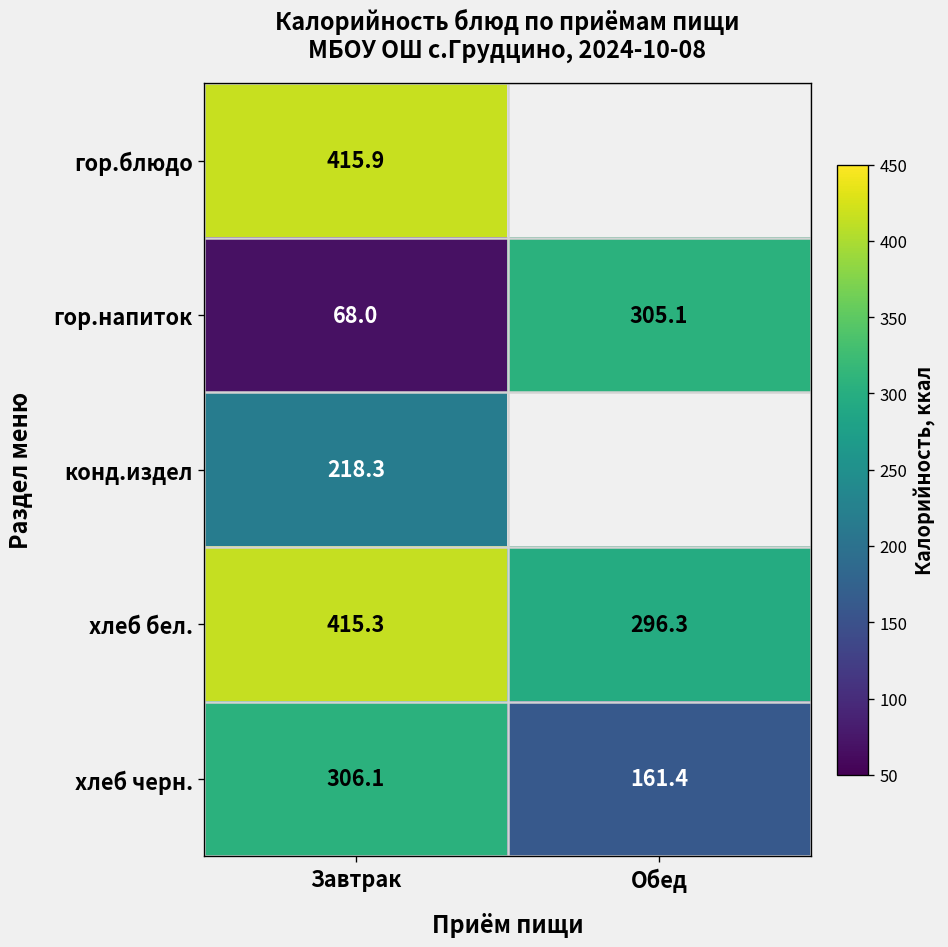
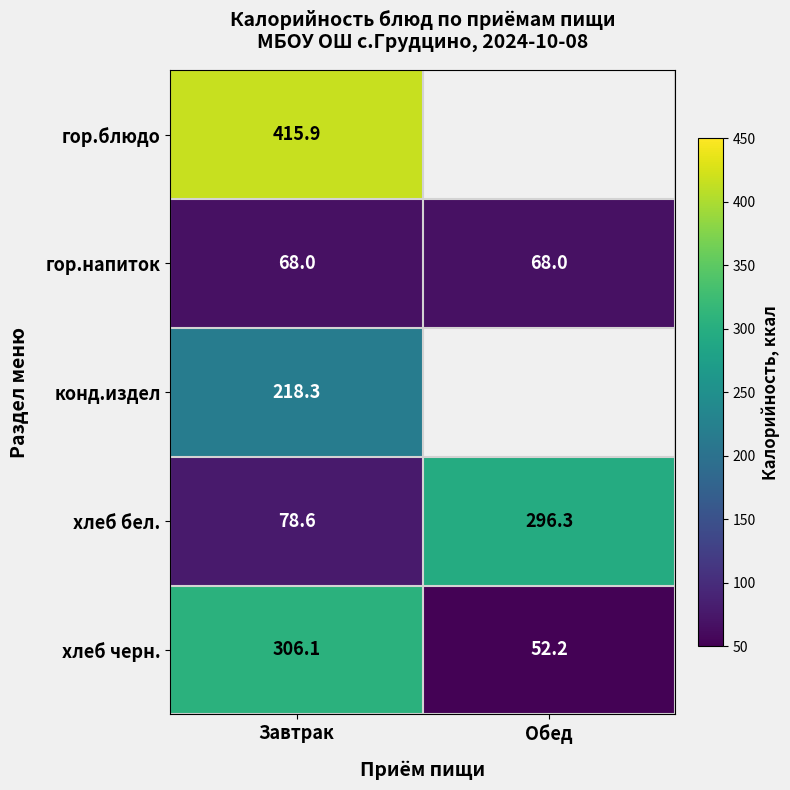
  {
    "гор.блюдо": {
      "Завтрак": 415.9
    },
    "гор.напиток": {
      "Завтрак": 68.0,
-     "Обед": 305.1
+     "Обед": 68.0
    },
    "конд.издел": {
      "Завтрак": 218.3
    },
    "хлеб бел.": {
-     "Завтрак": 415.3,
+     "Завтрак": 78.6,
      "Обед": 296.3
    },
    "хлеб черн.": {
      "Завтрак": 306.1,
-     "Обед": 161.4
+     "Обед": 52.2
    }
  }
